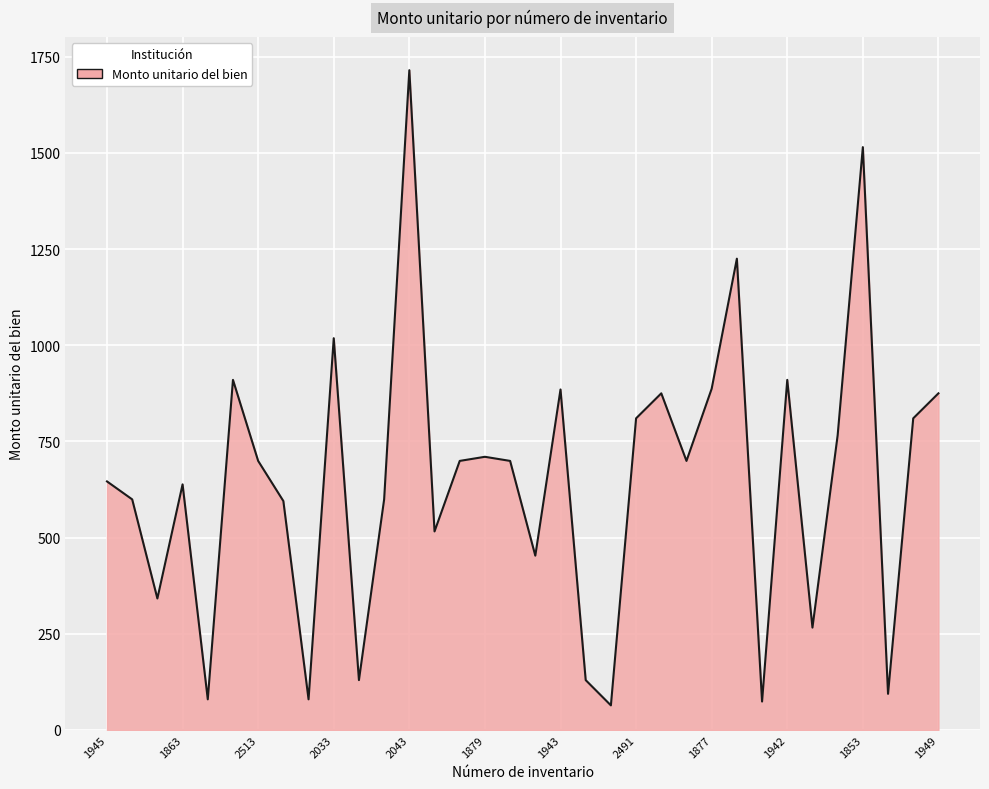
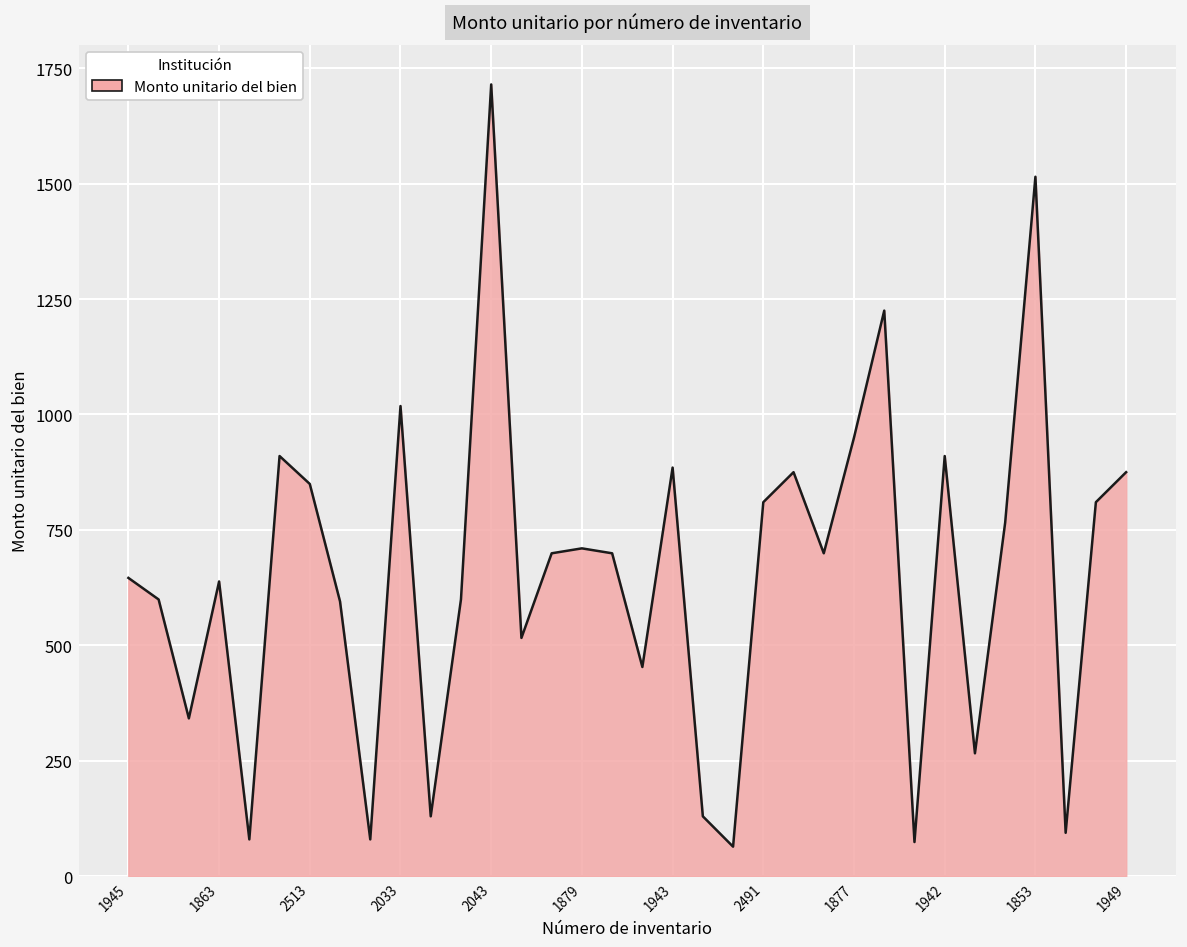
  {
    "1945": 650,
    "1863": 640,
-   "2513": 700,
+   "2513": 850,
    "2033": 1020,
    "2043": 1720,
    "1879": 710,
    "1943": 890,
    "2491": 810,
-   "1877": 890,
+   "1877": 950,
    "1942": 910,
    "1853": 1520,
    "1949": 880
  }
